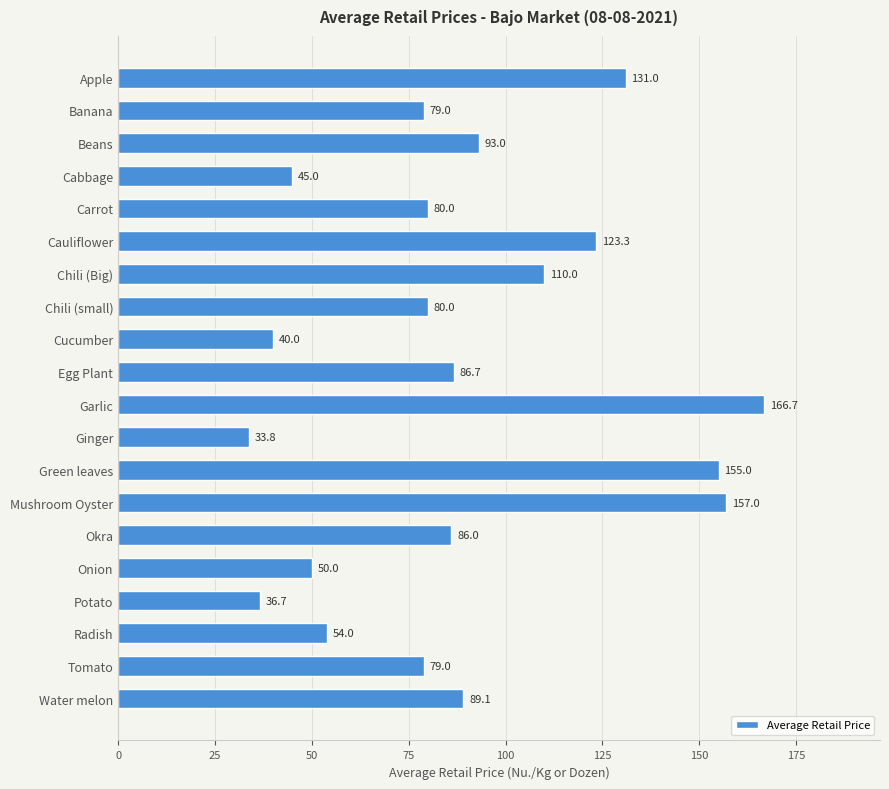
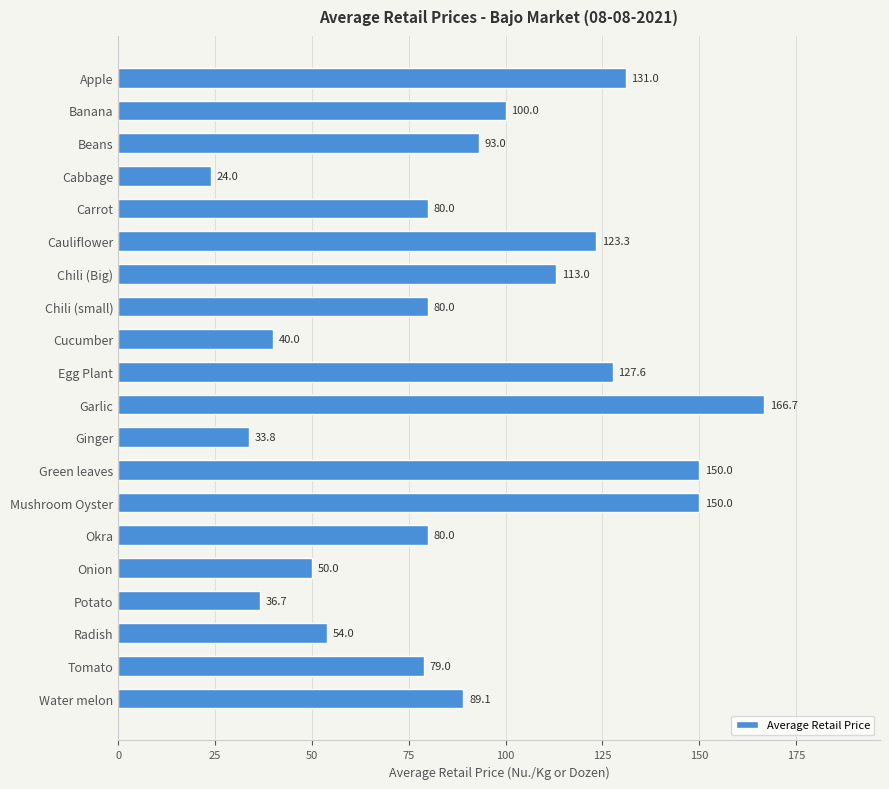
  {
    "Apple": 131.0,
-   "Banana": 79.0,
+   "Banana": 100.0,
    "Beans": 93.0,
-   "Cabbage": 45.0,
+   "Cabbage": 24.0,
    "Carrot": 80.0,
    "Cauliflower": 123.3,
-   "Chili (Big)": 110.0,
+   "Chili (Big)": 113.0,
    "Chili (small)": 80.0,
    "Cucumber": 40.0,
-   "Egg Plant": 86.7,
+   "Egg Plant": 127.6,
    "Garlic": 166.7,
    "Ginger": 33.8,
-   "Green leaves": 155.0,
-   "Mushroom Oyster": 157.0,
-   "Okra": 86.0,
+   "Green leaves": 150.0,
+   "Mushroom Oyster": 150.0,
+   "Okra": 80.0,
    "Onion": 50.0,
    "Potato": 36.7,
    "Radish": 54.0,
    "Tomato": 79.0,
    "Water melon": 89.1
  }
